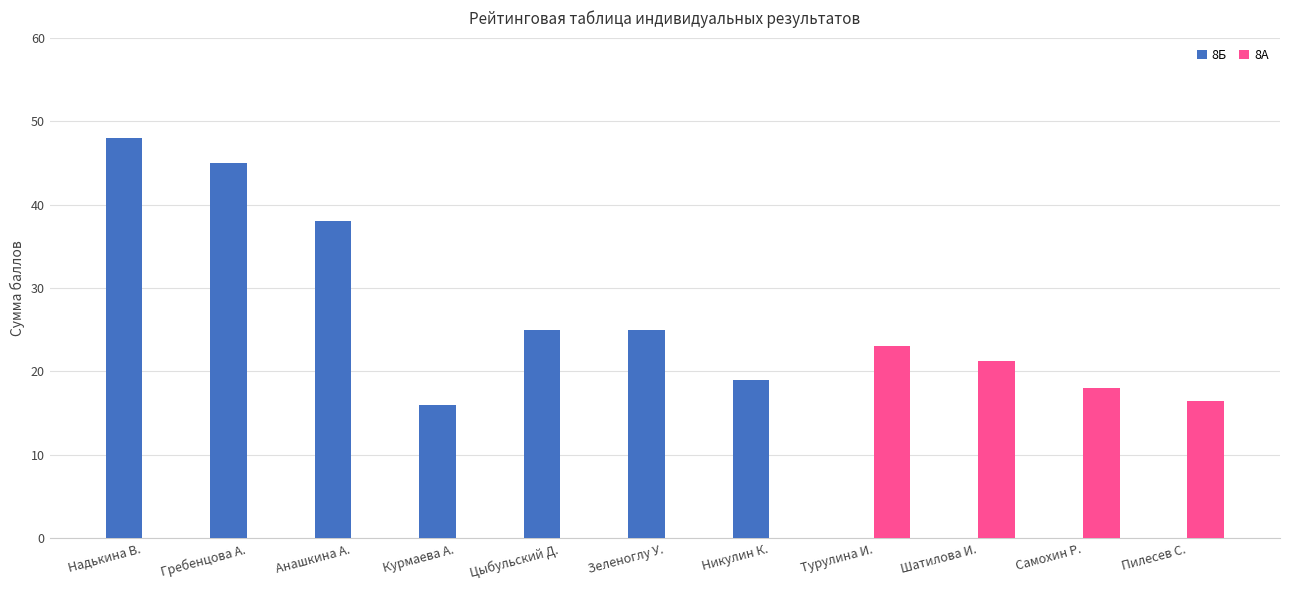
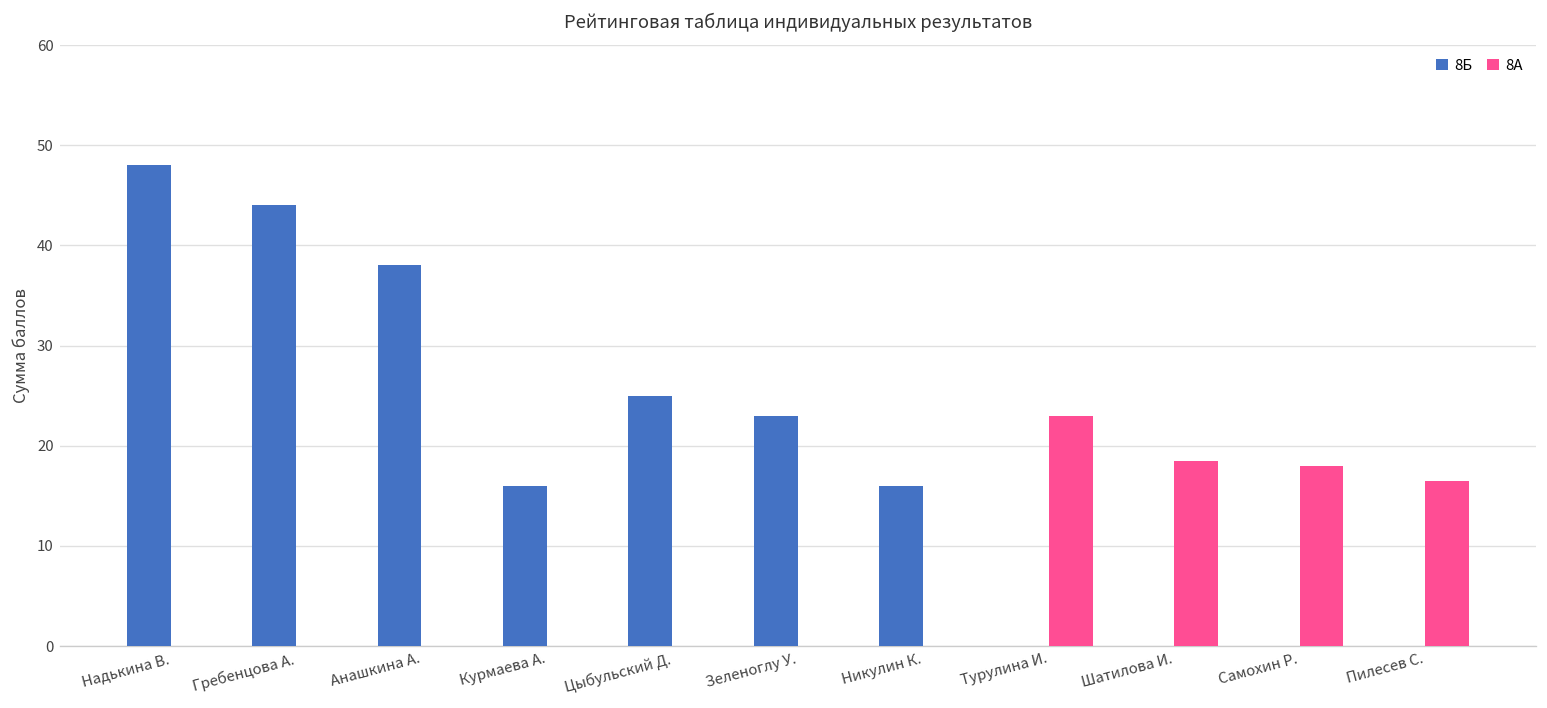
  {
    "8Б": {
      "Надькина В.": 48,
-     "Гребенцова А.": 45,
+     "Гребенцова А.": 44,
      "Анашкина А.": 38,
      "Курмаева А.": 16,
      "Цыбульский Д.": 25,
-     "Зеленоглу У.": 25,
-     "Никулин К.": 19,
+     "Зеленоглу У.": 23,
+     "Никулин К.": 16,
      "Турулина И.": 0,
      "Шатилова И.": 0,
      "Самохин Р.": 0,
      "Пилесев С.": 0
    },
    "8А": {
      "Надькина В.": 0,
      "Гребенцова А.": 0,
      "Анашкина А.": 0,
      "Курмаева А.": 0,
      "Цыбульский Д.": 0,
      "Зеленоглу У.": 0,
      "Никулин К.": 0,
      "Турулина И.": 23,
-     "Шатилова И.": 21,
+     "Шатилова И.": 19,
      "Самохин Р.": 18,
      "Пилесев С.": 17
    }
  }
